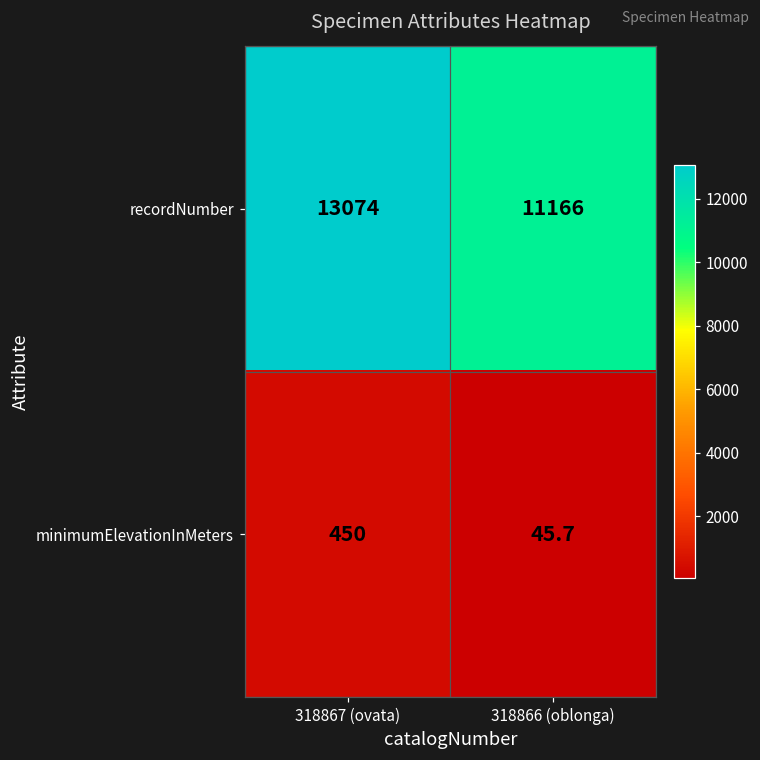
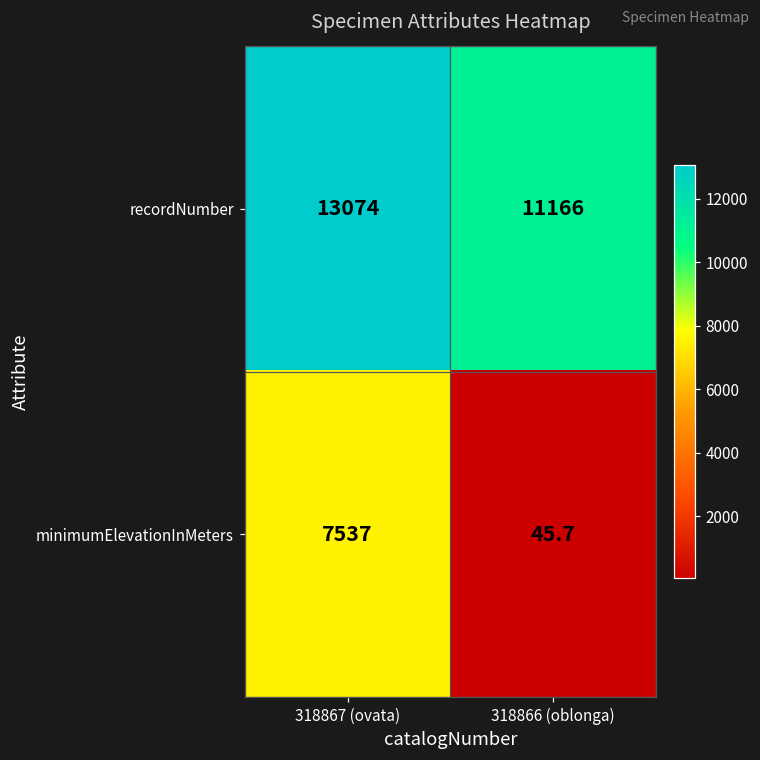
  {
    "recordNumber": {
      "318867 (ovata)": 13074,
      "318866 (oblonga)": 11166
    },
    "minimumElevationInMeters": {
-     "318867 (ovata)": 450,
+     "318867 (ovata)": 7537,
      "318866 (oblonga)": 45.7
    }
  }
